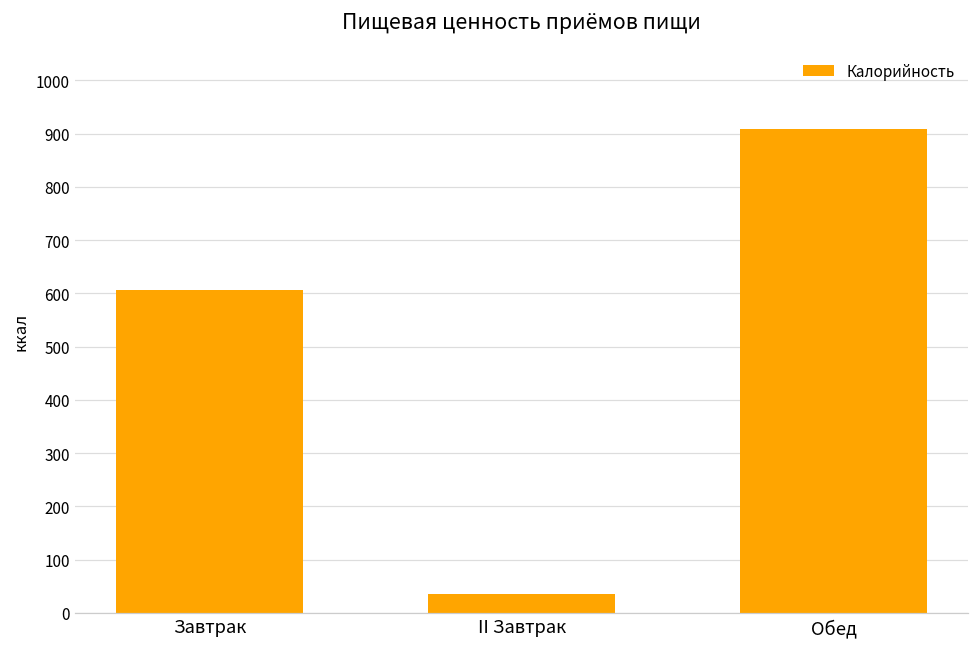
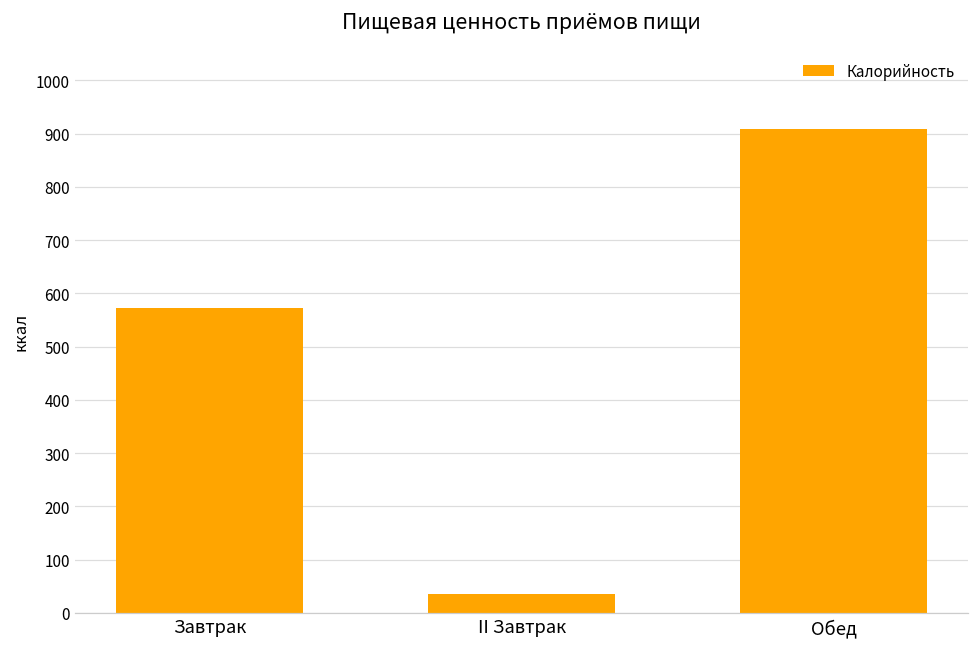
  {
-   "Завтрак": 610,
+   "Завтрак": 570,
    "II Завтрак": 40,
    "Обед": 910
  }
